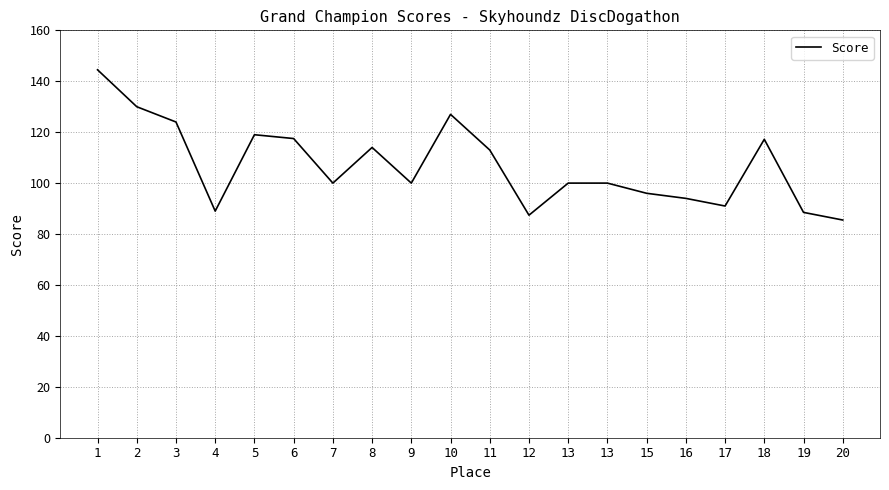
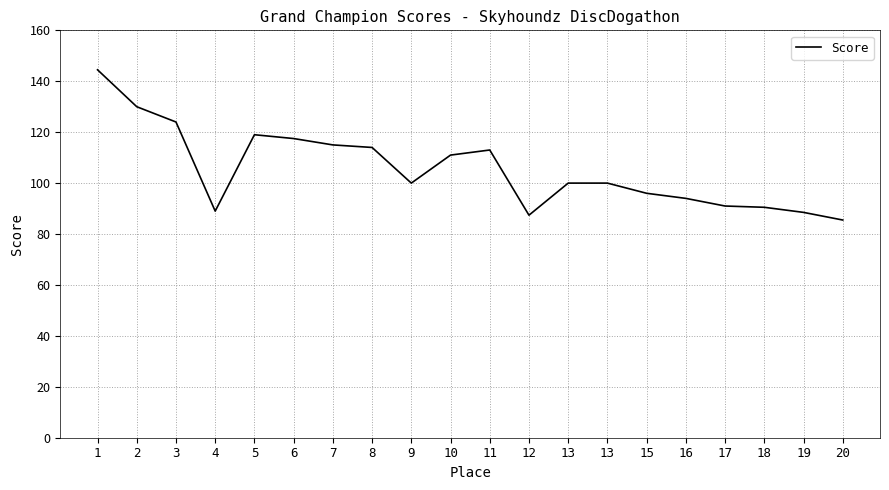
  {
    "1": 145,
    "2": 130,
    "3": 124,
    "4": 89,
    "5": 119,
    "6": 118,
-   "7": 100,
+   "7": 115,
    "8": 114,
    "9": 100,
-   "10": 127,
+   "10": 111,
    "11": 113,
    "12": 87,
    "15": 96,
    "16": 94,
    "17": 91,
-   "18": 117,
+   "18": 91,
    "19": 89,
    "20": 86
  }
